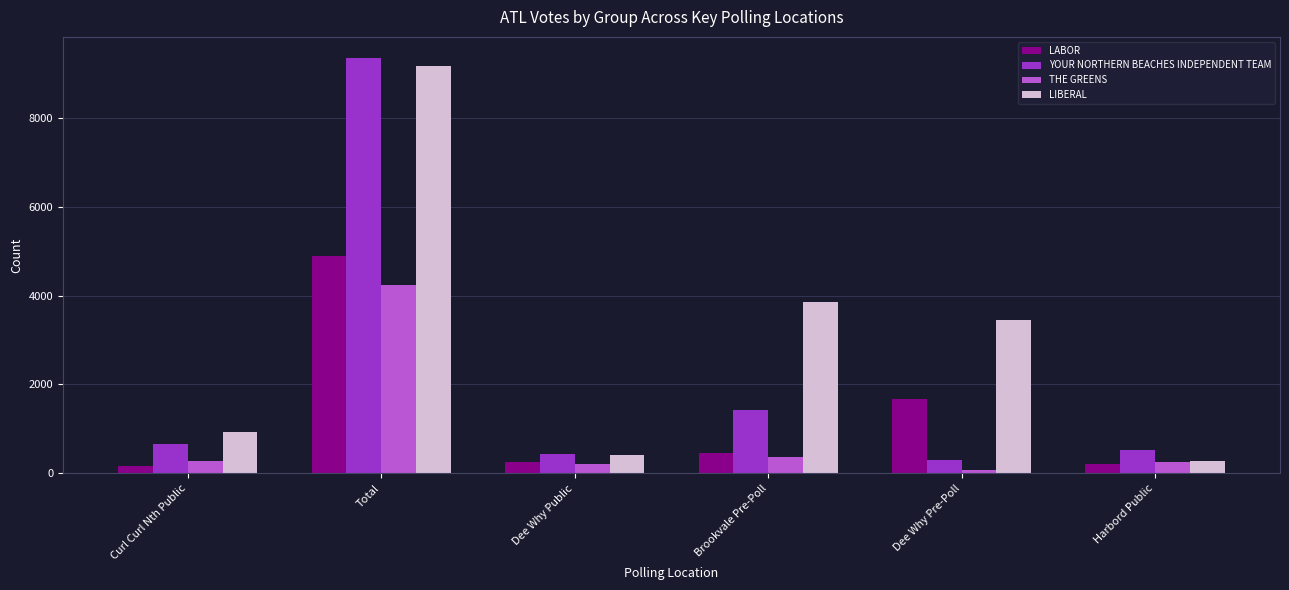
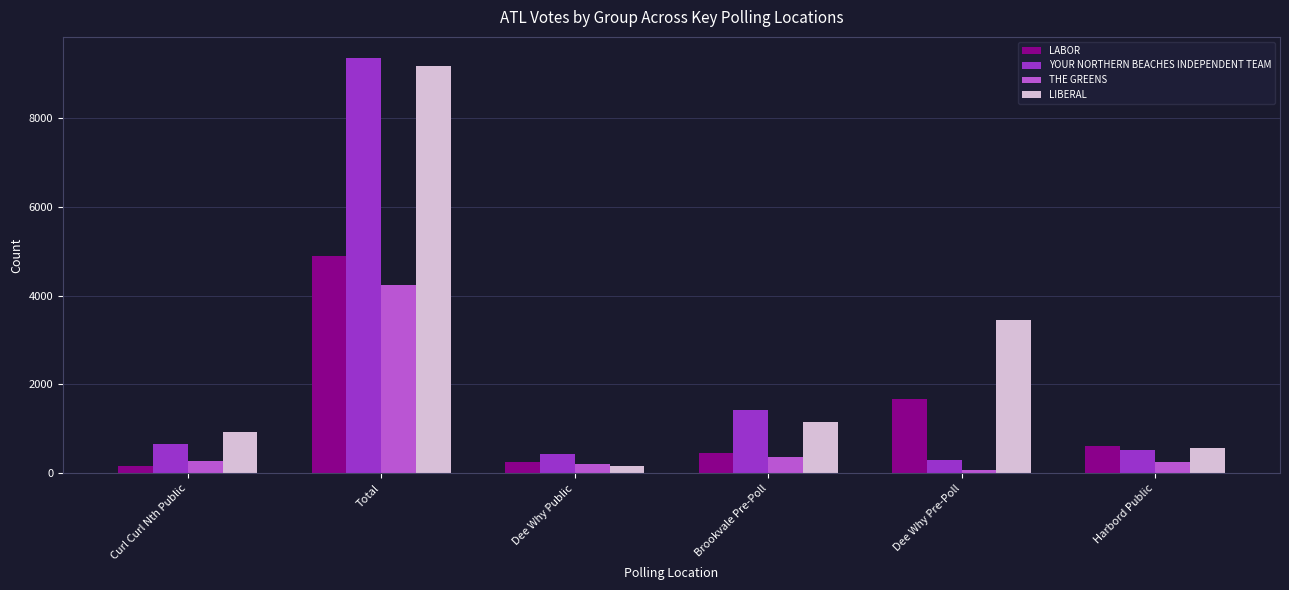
  {
    "LABOR": {
      "Curl Curl Nth Public": 200,
      "Total": 4900,
      "Dee Why Public": 200,
      "Brookvale Pre-Poll": 400,
      "Dee Why Pre-Poll": 1700,
-     "Harbord Public": 200
+     "Harbord Public": 600
    },
    "LIBERAL": {
      "Curl Curl Nth Public": 900,
      "Total": 9200,
-     "Dee Why Public": 400,
-     "Brookvale Pre-Poll": 3900,
+     "Dee Why Public": 200,
+     "Brookvale Pre-Poll": 1200,
      "Dee Why Pre-Poll": 3400,
-     "Harbord Public": 300
+     "Harbord Public": 600
    }
  }
